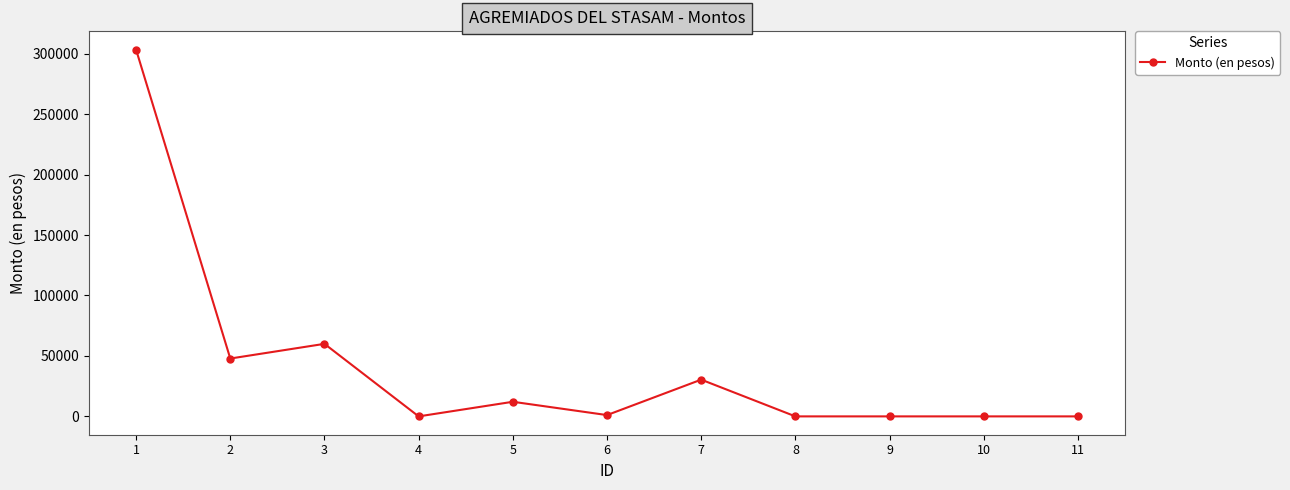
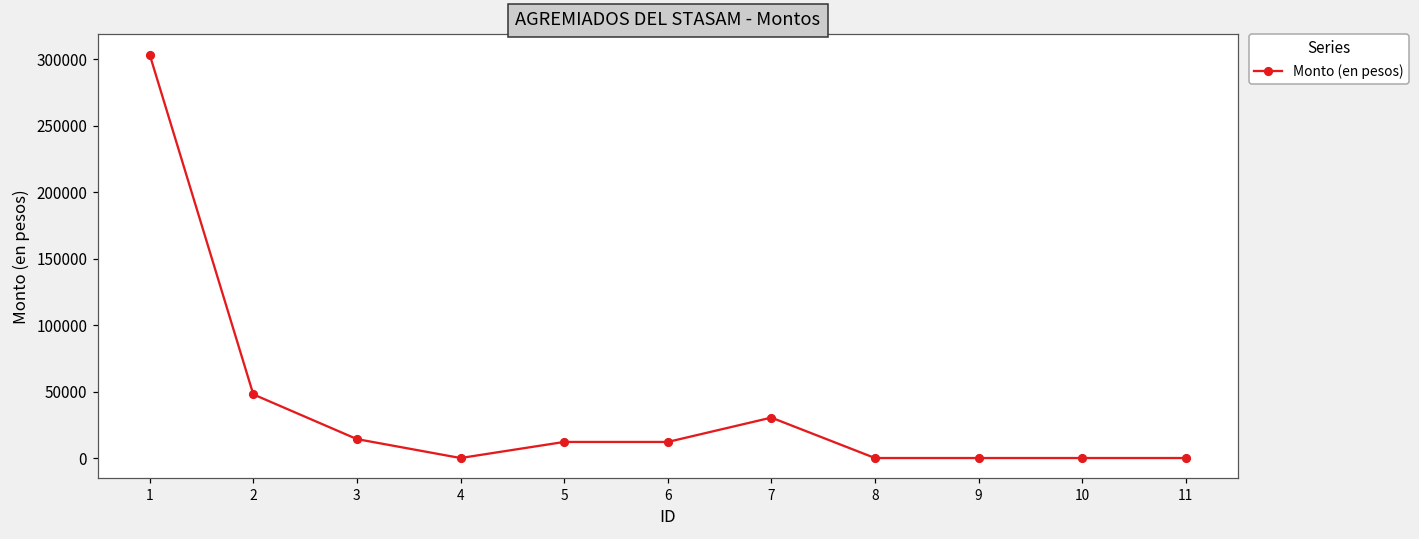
  {
    "1": 303000,
    "2": 48000,
-   "3": 60000,
+   "3": 14000,
    "4": 0,
    "5": 12000,
-   "6": 1000,
+   "6": 12000,
    "7": 30000,
    "8": 0,
    "9": 0,
    "10": 0,
    "11": 0
  }
